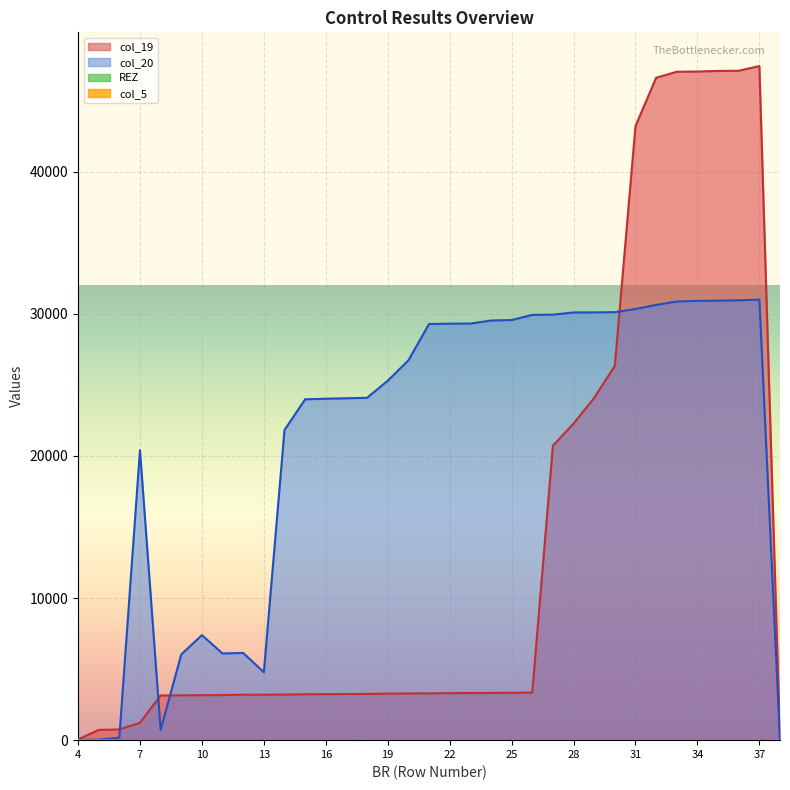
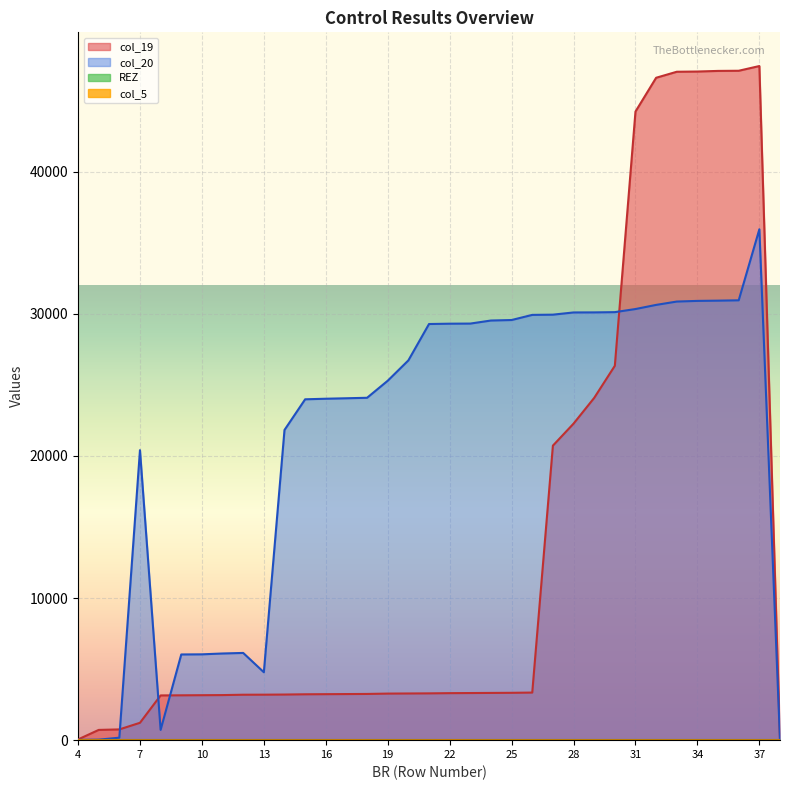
  {
    "col_19": {
      "7": 1200,
      "10": 3200,
      "13": 3200,
      "16": 3200,
      "19": 3300,
      "22": 3300,
      "25": 3300,
      "28": 22300,
-     "31": 43200,
+     "31": 44200,
      "34": 47100,
      "37": 47400
    },
    "col_20": {
      "7": 20400,
-     "10": 7400,
+     "10": 6000,
      "13": 4800,
      "16": 24000,
      "19": 25300,
      "22": 29300,
      "25": 29600,
      "28": 30100,
      "31": 30300,
      "34": 30900,
-     "37": 31000
+     "37": 36000
    },
    "col_5": {
      "7": 0,
      "10": 0,
      "13": 0,
      "16": 0,
      "19": 0,
      "22": 0,
      "25": 0,
      "28": 0,
      "31": 0,
      "34": 0,
      "37": 0
    }
  }
